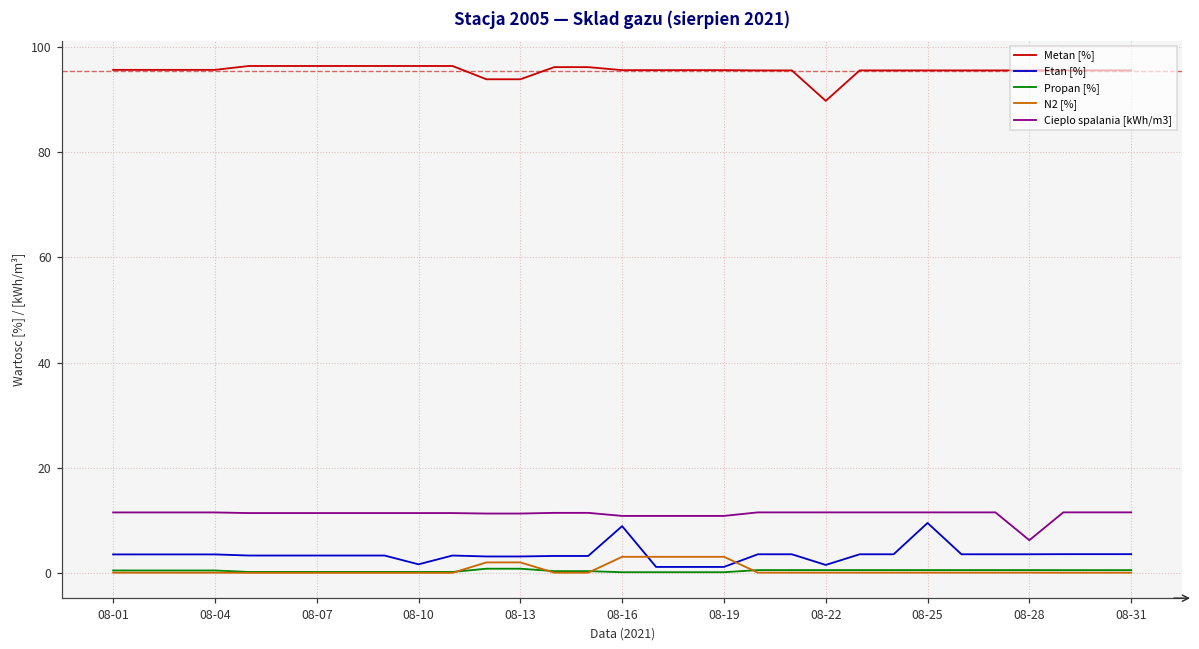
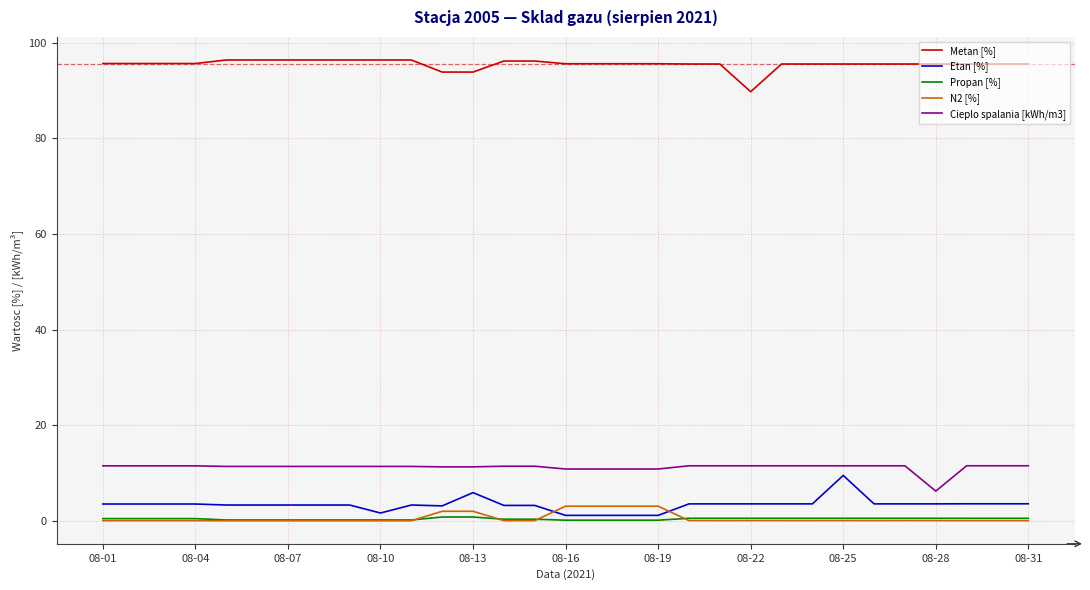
  {
    "Metan [%]": {
      "08-01": 96,
      "08-04": 96,
      "08-07": 96,
      "08-10": 96,
      "08-13": 94,
      "08-16": 96,
      "08-19": 96,
      "08-22": 90,
      "08-25": 96
    },
    "Etan [%]": {
      "08-01": 4,
      "08-04": 4,
      "08-07": 3,
      "08-10": 2,
-     "08-13": 3,
-     "08-16": 9,
+     "08-13": 6,
+     "08-16": 1,
      "08-19": 1,
-     "08-22": 2,
+     "08-22": 4,
      "08-25": 10,
      "08-28": 4,
      "08-31": 4
    },
    "Propan [%]": {
      "08-13": 1,
      "08-16": 0,
      "08-19": 0
    },
    "N2 [%]": {
      "08-13": 2,
      "08-16": 3,
      "08-19": 3
    },
    "Cieplo spalania [kWh/m3]": {
      "08-01": 12,
      "08-04": 12,
      "08-07": 11,
      "08-10": 11,
      "08-13": 11,
      "08-16": 11,
      "08-19": 11,
      "08-22": 12,
      "08-25": 12,
      "08-28": 6,
      "08-31": 12
    }
  }
